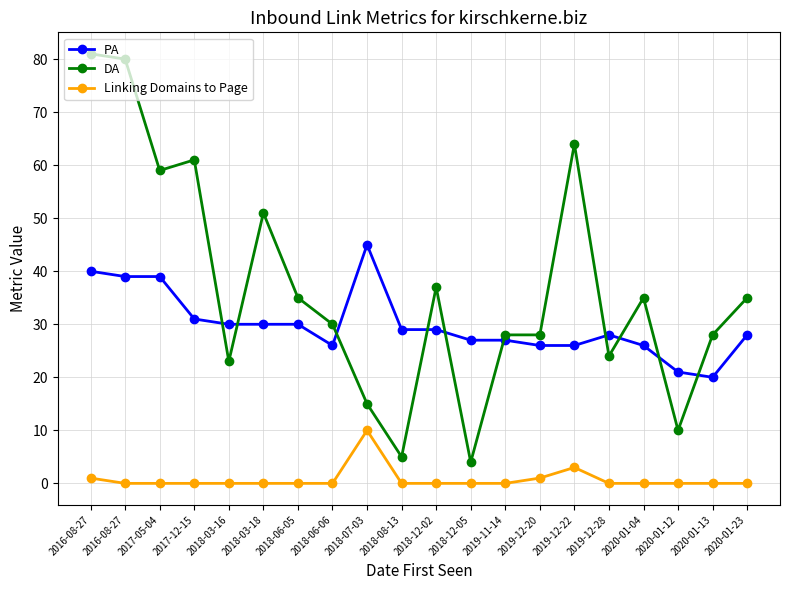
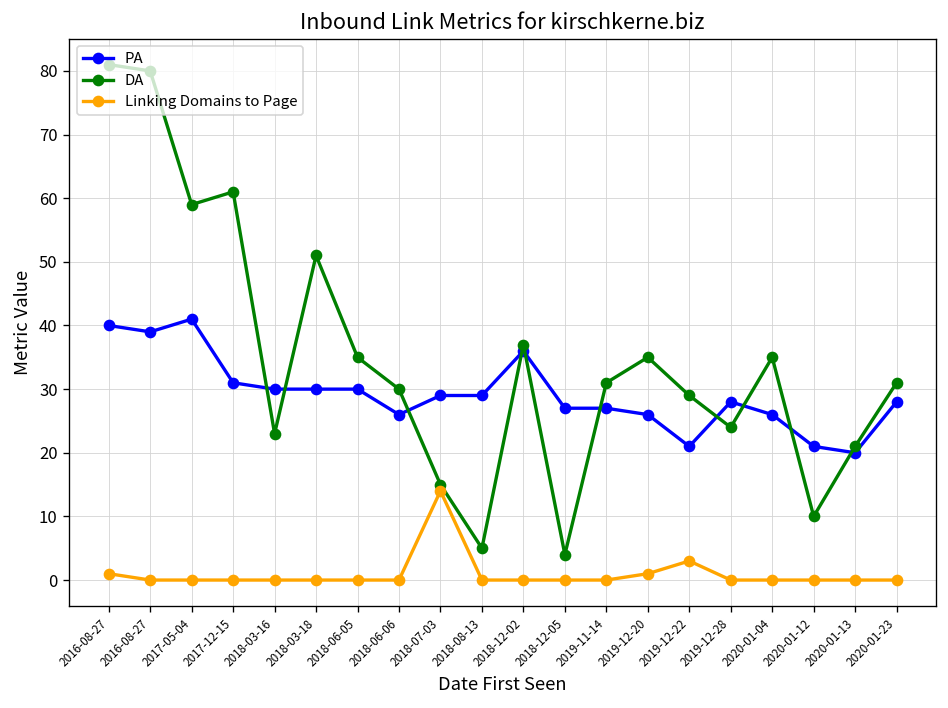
  {
    "PA": {
-     "2017-05-04": 39,
+     "2017-05-04": 41,
      "2017-12-15": 31,
      "2018-03-16": 30,
      "2018-03-18": 30,
      "2018-06-05": 30,
      "2018-06-06": 26,
-     "2018-07-03": 45,
+     "2018-07-03": 29,
      "2018-08-13": 29,
-     "2018-12-02": 29,
+     "2018-12-02": 36,
      "2018-12-05": 27,
      "2019-11-14": 27,
      "2019-12-20": 26,
-     "2019-12-22": 26,
+     "2019-12-22": 21,
      "2019-12-28": 28,
      "2020-01-04": 26,
      "2020-01-12": 21,
      "2020-01-13": 20,
      "2020-01-23": 28
    },
    "DA": {
      "2017-05-04": 59,
      "2017-12-15": 61,
      "2018-03-16": 23,
      "2018-03-18": 51,
      "2018-06-05": 35,
      "2018-06-06": 30,
      "2018-07-03": 15,
      "2018-08-13": 5,
      "2018-12-02": 37,
      "2018-12-05": 4,
-     "2019-11-14": 28,
-     "2019-12-20": 28,
-     "2019-12-22": 64,
+     "2019-11-14": 31,
+     "2019-12-20": 35,
+     "2019-12-22": 29,
      "2019-12-28": 24,
      "2020-01-04": 35,
      "2020-01-12": 10,
-     "2020-01-13": 28,
-     "2020-01-23": 35
+     "2020-01-13": 21,
+     "2020-01-23": 31
    },
    "Linking Domains to Page": {
      "2017-05-04": 0,
      "2017-12-15": 0,
      "2018-03-16": 0,
      "2018-03-18": 0,
      "2018-06-05": 0,
      "2018-06-06": 0,
-     "2018-07-03": 10,
+     "2018-07-03": 14,
      "2018-08-13": 0,
      "2018-12-02": 0,
      "2018-12-05": 0,
      "2019-11-14": 0,
      "2019-12-20": 1,
      "2019-12-22": 3,
      "2019-12-28": 0,
      "2020-01-04": 0,
      "2020-01-12": 0,
      "2020-01-13": 0,
      "2020-01-23": 0
    }
  }
